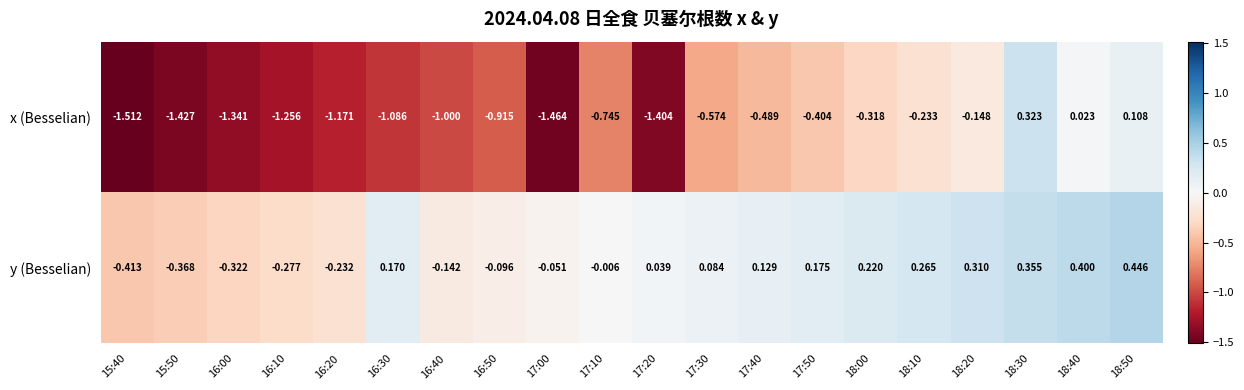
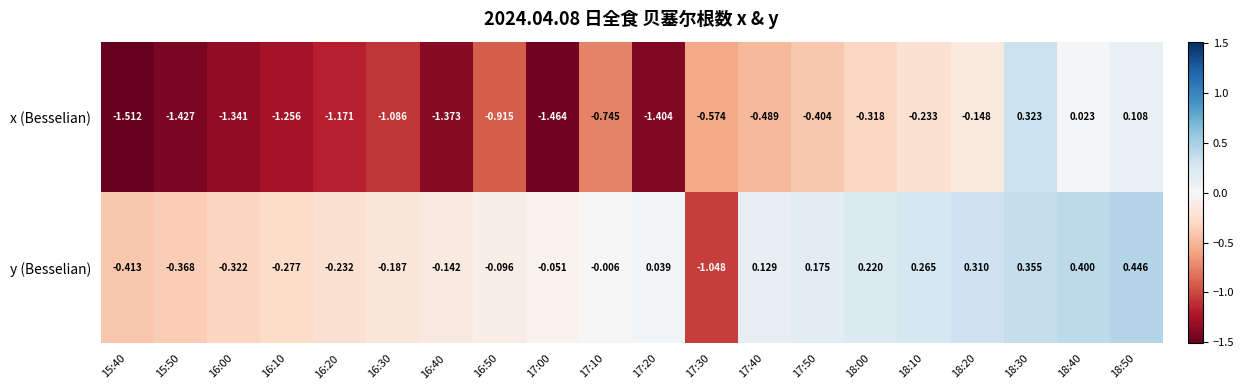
  {
    "x (Besselian)": {
      "15:40": -1.512,
      "15:50": -1.427,
      "16:00": -1.341,
      "16:10": -1.256,
      "16:20": -1.171,
      "16:30": -1.086,
-     "16:40": -1.000,
+     "16:40": -1.373,
      "16:50": -0.915,
      "17:00": -1.464,
      "17:10": -0.745,
      "17:20": -1.404,
      "17:30": -0.574,
      "17:40": -0.489,
      "17:50": -0.404,
      "18:00": -0.318,
      "18:10": -0.233,
      "18:20": -0.148,
      "18:30": 0.323,
      "18:40": 0.023,
      "18:50": 0.108
    },
    "y (Besselian)": {
      "15:40": -0.413,
      "15:50": -0.368,
      "16:00": -0.322,
      "16:10": -0.277,
      "16:20": -0.232,
-     "16:30": 0.170,
+     "16:30": -0.187,
      "16:40": -0.142,
      "16:50": -0.096,
      "17:00": -0.051,
      "17:10": -0.006,
      "17:20": 0.039,
-     "17:30": 0.084,
+     "17:30": -1.048,
      "17:40": 0.129,
      "17:50": 0.175,
      "18:00": 0.220,
      "18:10": 0.265,
      "18:20": 0.310,
      "18:30": 0.355,
      "18:40": 0.400,
      "18:50": 0.446
    }
  }
